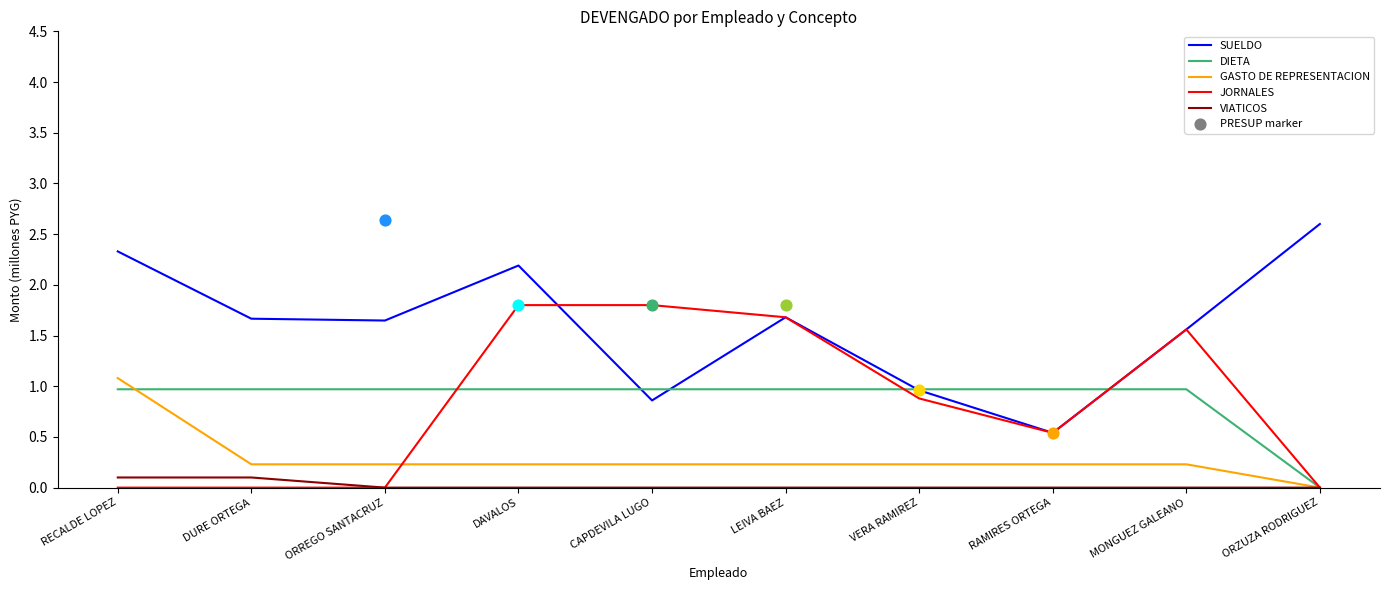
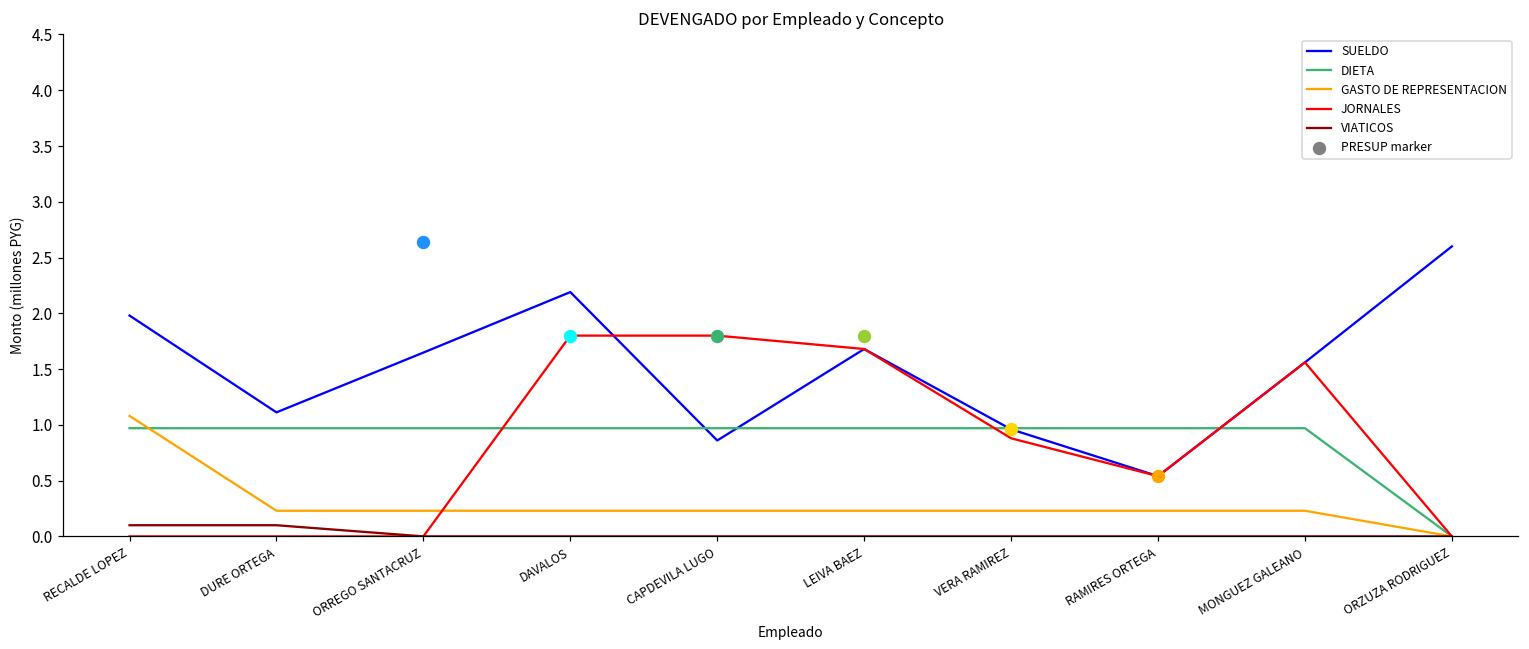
  {
    "SUELDO": {
-     "RECALDE LOPEZ": 2.33,
-     "DURE ORTEGA": 1.67,
+     "RECALDE LOPEZ": 1.98,
+     "DURE ORTEGA": 1.11,
      "ORREGO SANTACRUZ": 1.65,
      "DAVALOS": 2.19,
      "CAPDEVILA LUGO": 0.86,
      "ORZUZA RODRIGUEZ": 2.60
    },
    "JORNALES": {
      "RECALDE LOPEZ": 0.00,
      "DURE ORTEGA": 0.00,
      "VERA RAMIREZ": 0.88
    },
    "VIATICOS": {
      "RECALDE LOPEZ": 0.10,
      "DURE ORTEGA": 0.10,
      "DAVALOS": 0.00,
      "CAPDEVILA LUGO": 0.00,
      "LEIVA BAEZ": 0.00,
      "VERA RAMIREZ": 0.00,
      "RAMIRES ORTEGA": 0.00,
      "MONGUEZ GALEANO": 0.00
    }
  }
